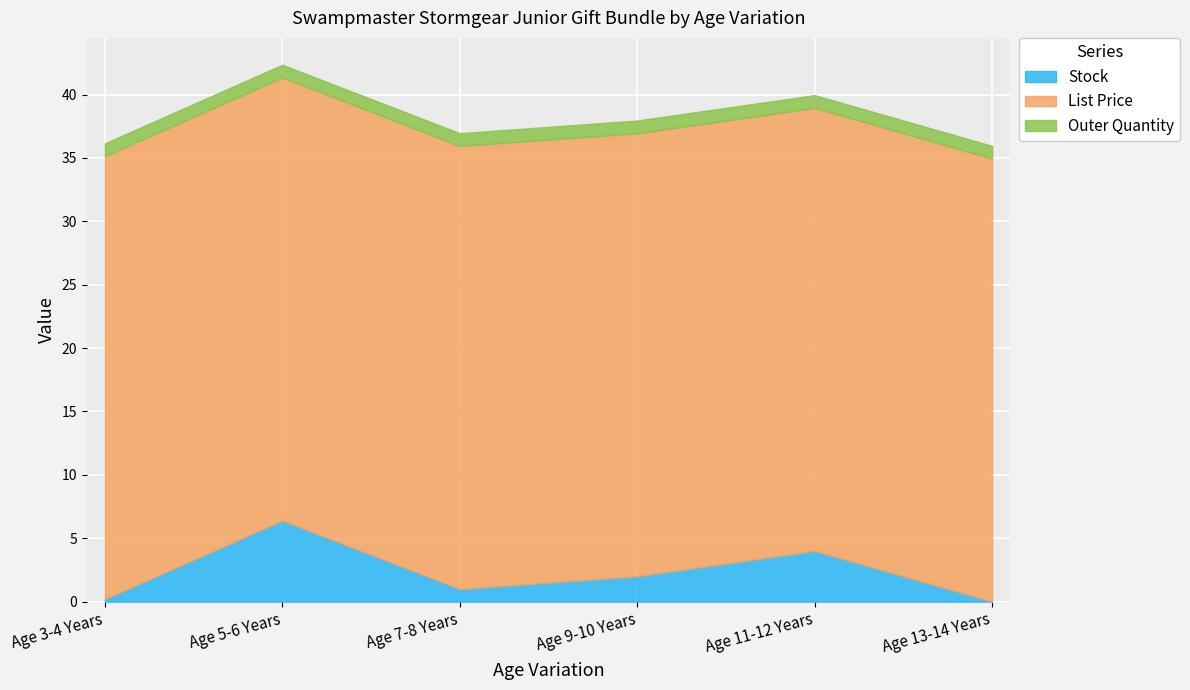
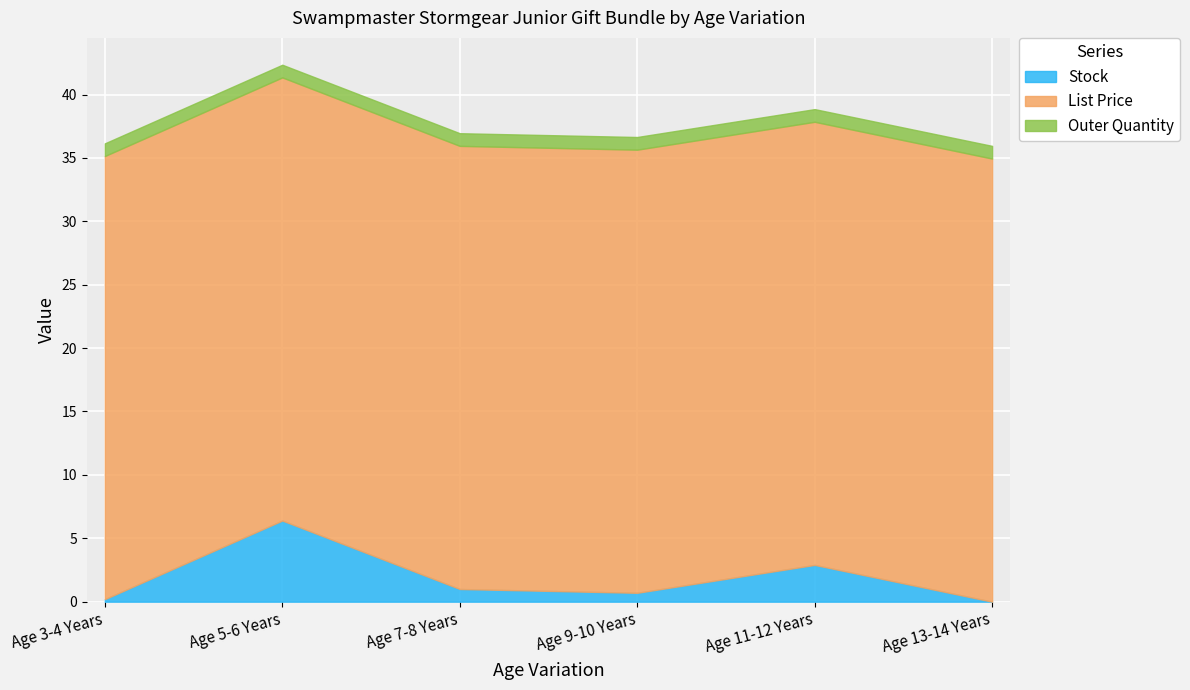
  {
    "Stock": {
      "Age 3-4 Years": 0.2,
      "Age 5-6 Years": 6.4,
      "Age 7-8 Years": 1.0,
-     "Age 9-10 Years": 2.0,
-     "Age 11-12 Years": 4.0,
+     "Age 9-10 Years": 0.7,
+     "Age 11-12 Years": 2.9,
      "Age 13-14 Years": 0.0
    },
    "List Price": {
      "Age 3-4 Years": 35.0,
      "Age 5-6 Years": 35.0,
      "Age 7-8 Years": 35.0,
      "Age 9-10 Years": 35.0,
      "Age 11-12 Years": 35.0,
      "Age 13-14 Years": 35.0
    },
    "Outer Quantity": {
      "Age 3-4 Years": 1.0,
      "Age 5-6 Years": 1.0,
      "Age 7-8 Years": 1.0,
      "Age 9-10 Years": 1.0,
      "Age 11-12 Years": 1.0,
      "Age 13-14 Years": 1.0
    }
  }
